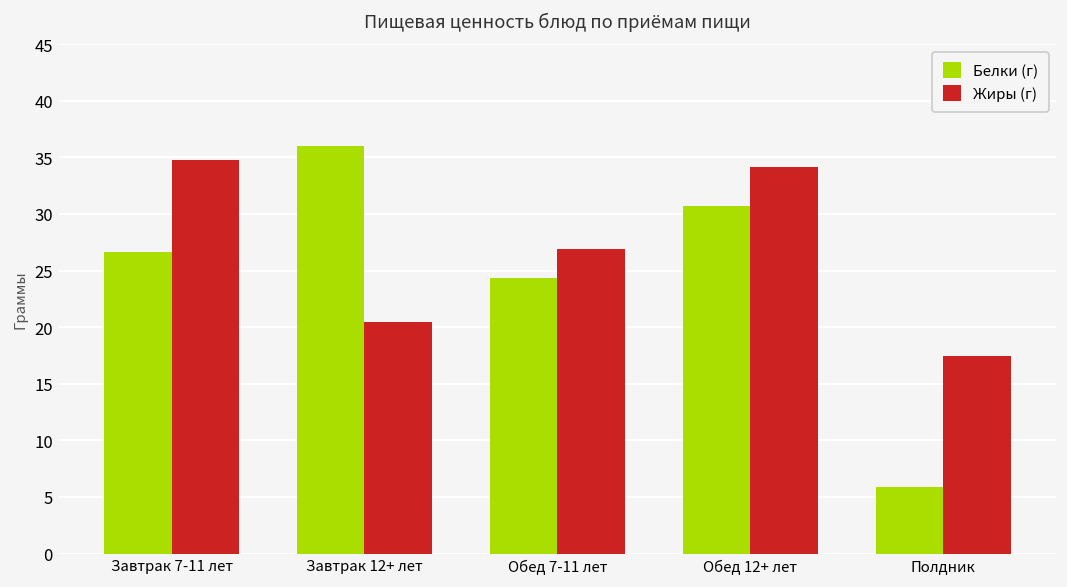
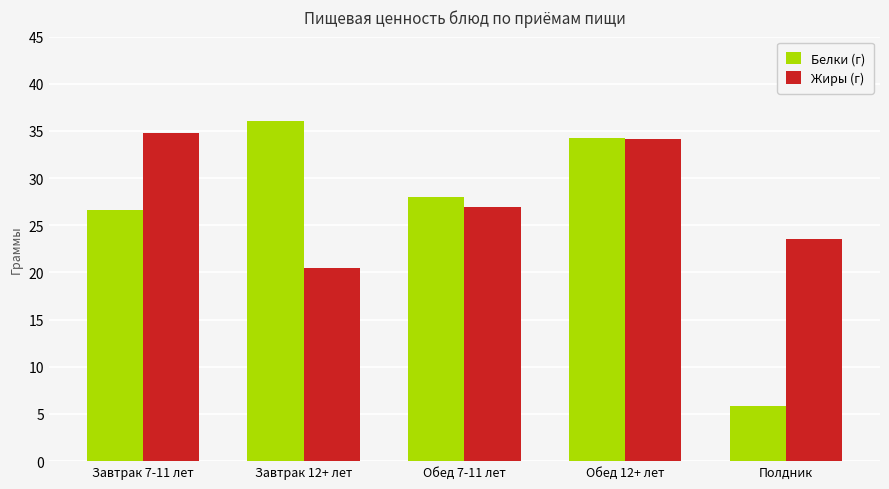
  {
    "Белки (г)": {
      "Завтрак 7-11 лет": 27,
      "Завтрак 12+ лет": 36,
-     "Обед 7-11 лет": 24,
-     "Обед 12+ лет": 31,
+     "Обед 7-11 лет": 28,
+     "Обед 12+ лет": 34,
      "Полдник": 6
    },
    "Жиры (г)": {
      "Завтрак 7-11 лет": 35,
      "Завтрак 12+ лет": 20,
      "Обед 7-11 лет": 27,
      "Обед 12+ лет": 34,
-     "Полдник": 17
+     "Полдник": 24
    }
  }
